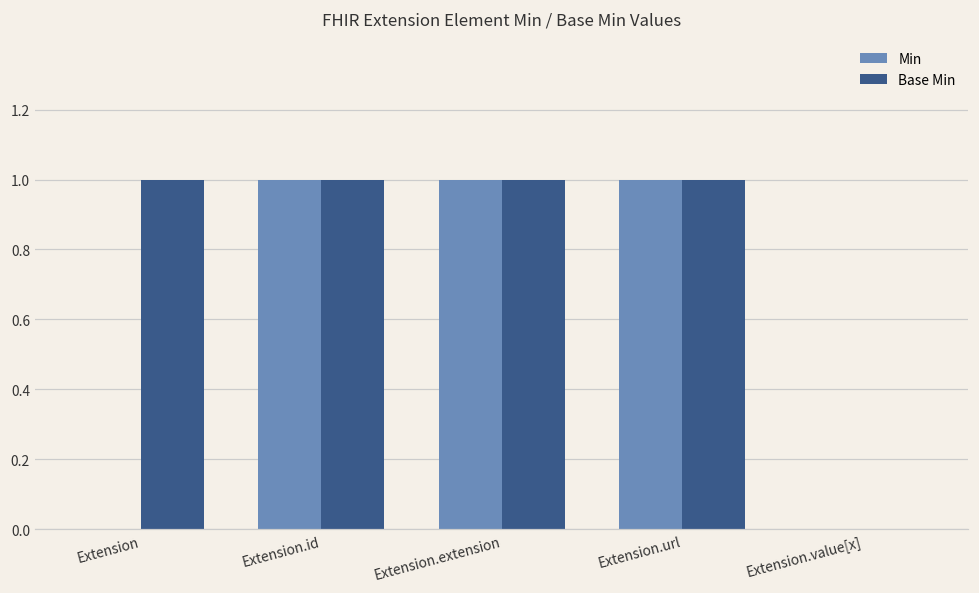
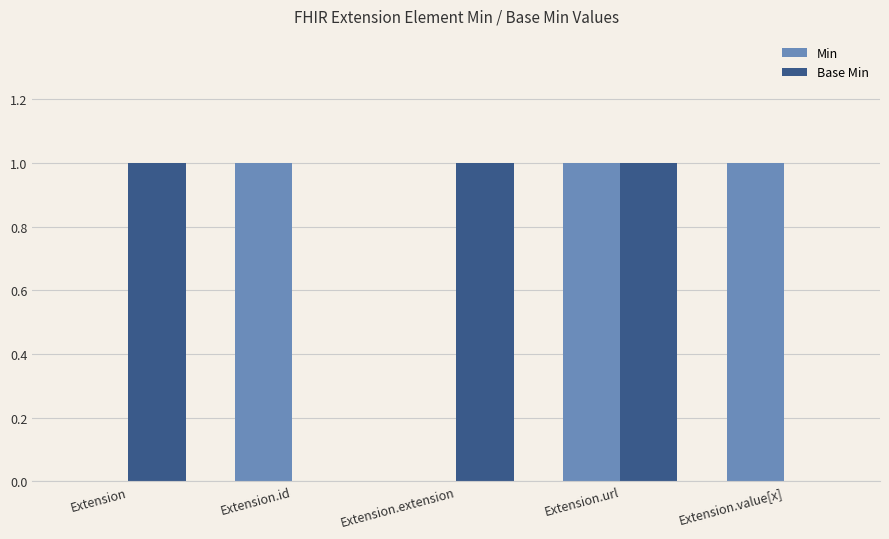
  {
    "Min": {
      "Extension": 0,
      "Extension.id": 1,
-     "Extension.extension": 1,
+     "Extension.extension": 0,
      "Extension.url": 1,
-     "Extension.value[x]": 0
+     "Extension.value[x]": 1
    },
    "Base Min": {
      "Extension": 1,
-     "Extension.id": 1,
+     "Extension.id": 0,
      "Extension.extension": 1,
      "Extension.url": 1,
      "Extension.value[x]": 0
    }
  }
